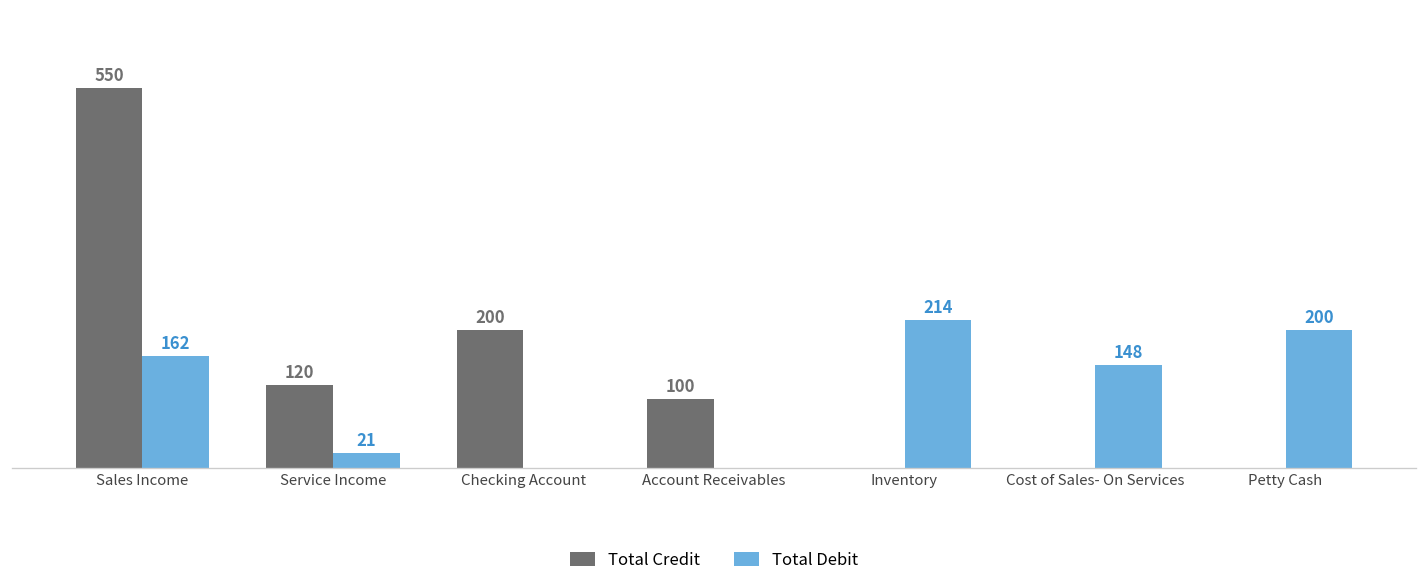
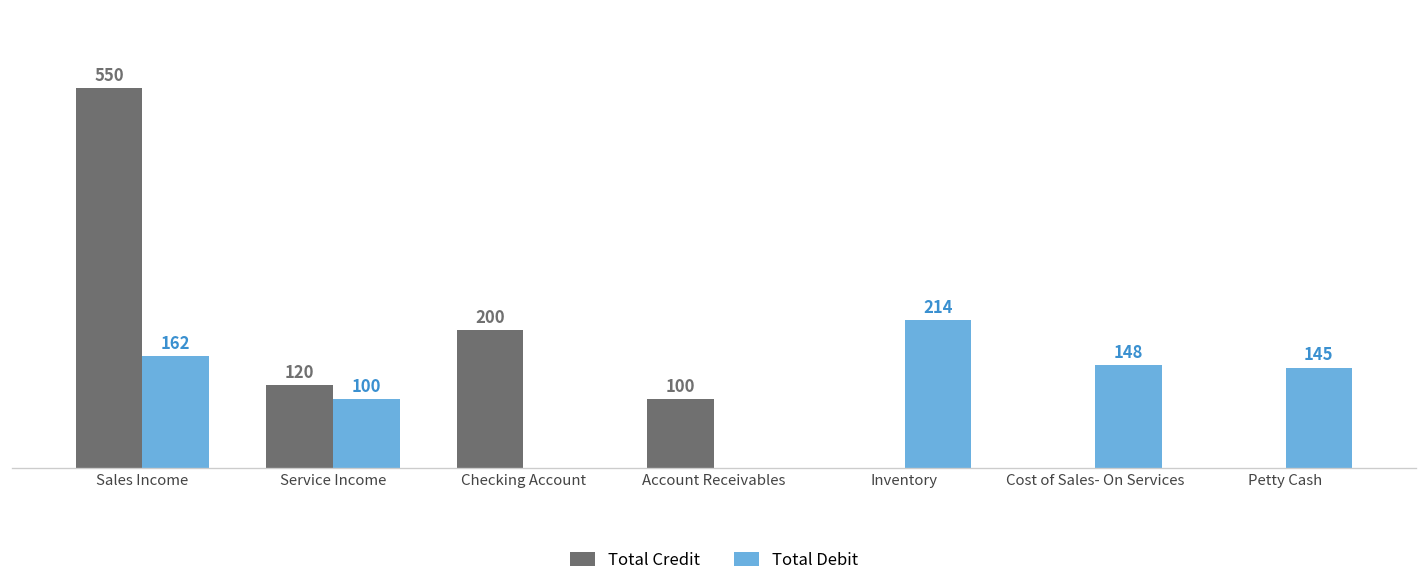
  {
    "Total Credit": {
      "Sales Income": 550,
      "Service Income": 120,
      "Checking Account": 200,
      "Account Receivables": 100
    },
    "Total Debit": {
      "Sales Income": 162,
-     "Service Income": 21,
+     "Service Income": 100,
      "Inventory": 214,
      "Cost of Sales- On Services": 148,
-     "Petty Cash": 200
+     "Petty Cash": 145
    }
  }
